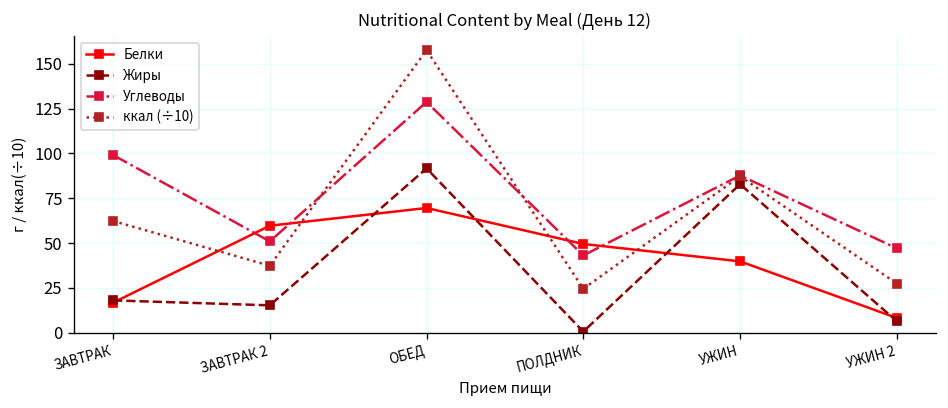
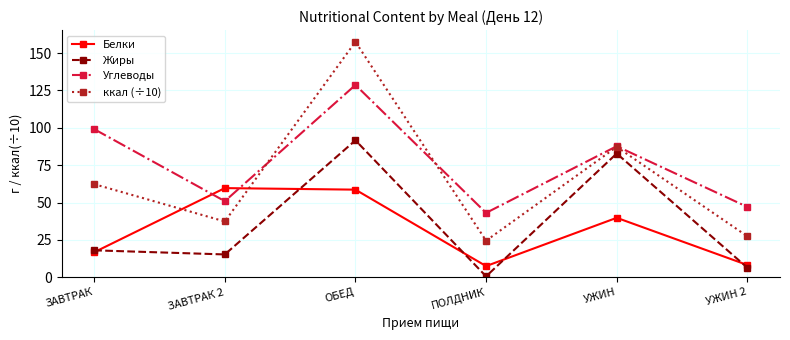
  {
    "Белки": {
      "ЗАВТРАК 2": 60,
-     "ОБЕД": 70,
-     "ПОЛДНИК": 49,
+     "ОБЕД": 59,
+     "ПОЛДНИК": 7,
      "УЖИН": 40,
      "УЖИН 2": 8
    },
    "Жиры": {
      "ЗАВТРАК 2": 15,
      "ОБЕД": 92,
      "ПОЛДНИК": 1,
      "УЖИН": 83,
      "УЖИН 2": 6
    }
  }
